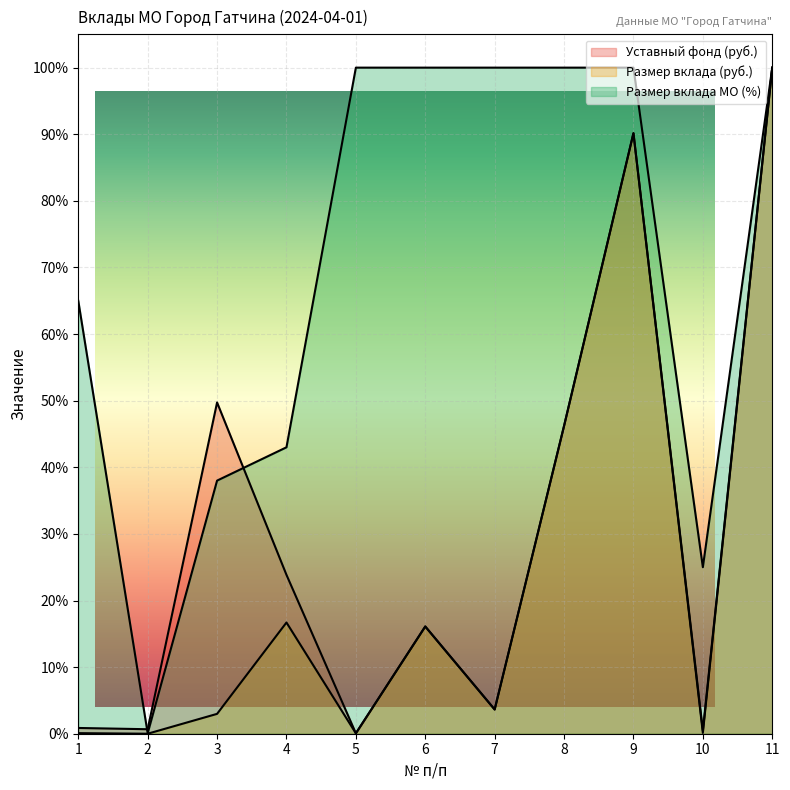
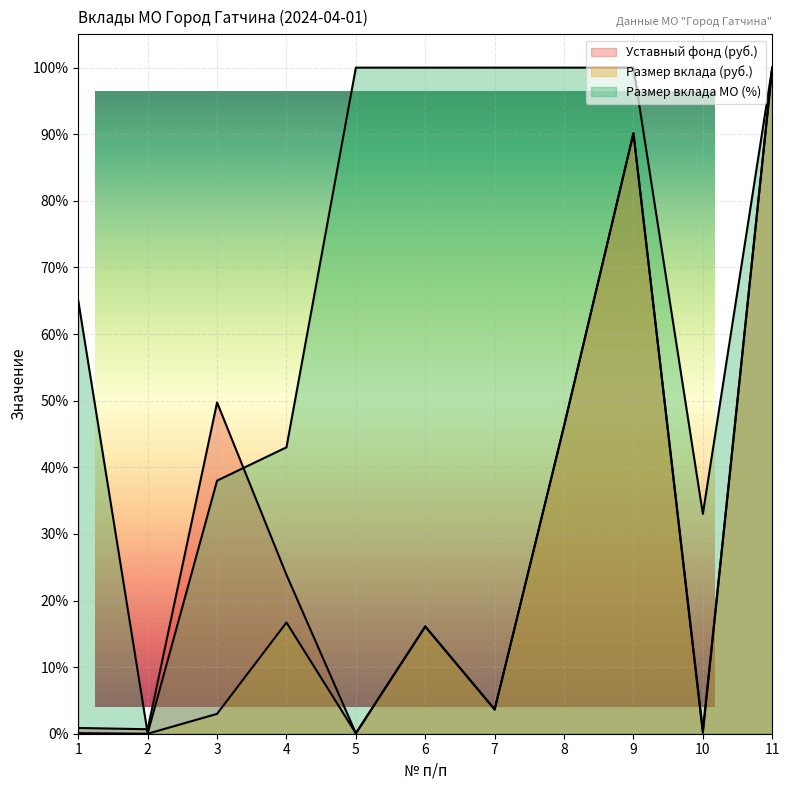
  {
    "Вклады МО Город Гатчина (2024-04-01)": {
      "Размер вклада МО (%)": {
        "1": "65%",
        "3": "38%",
        "4": "43%",
        "5": "100%",
        "6": "100%",
        "7": "100%",
        "8": "100%",
-       "10": "25%"
+       "10": "33%"
      }
    }
  }
